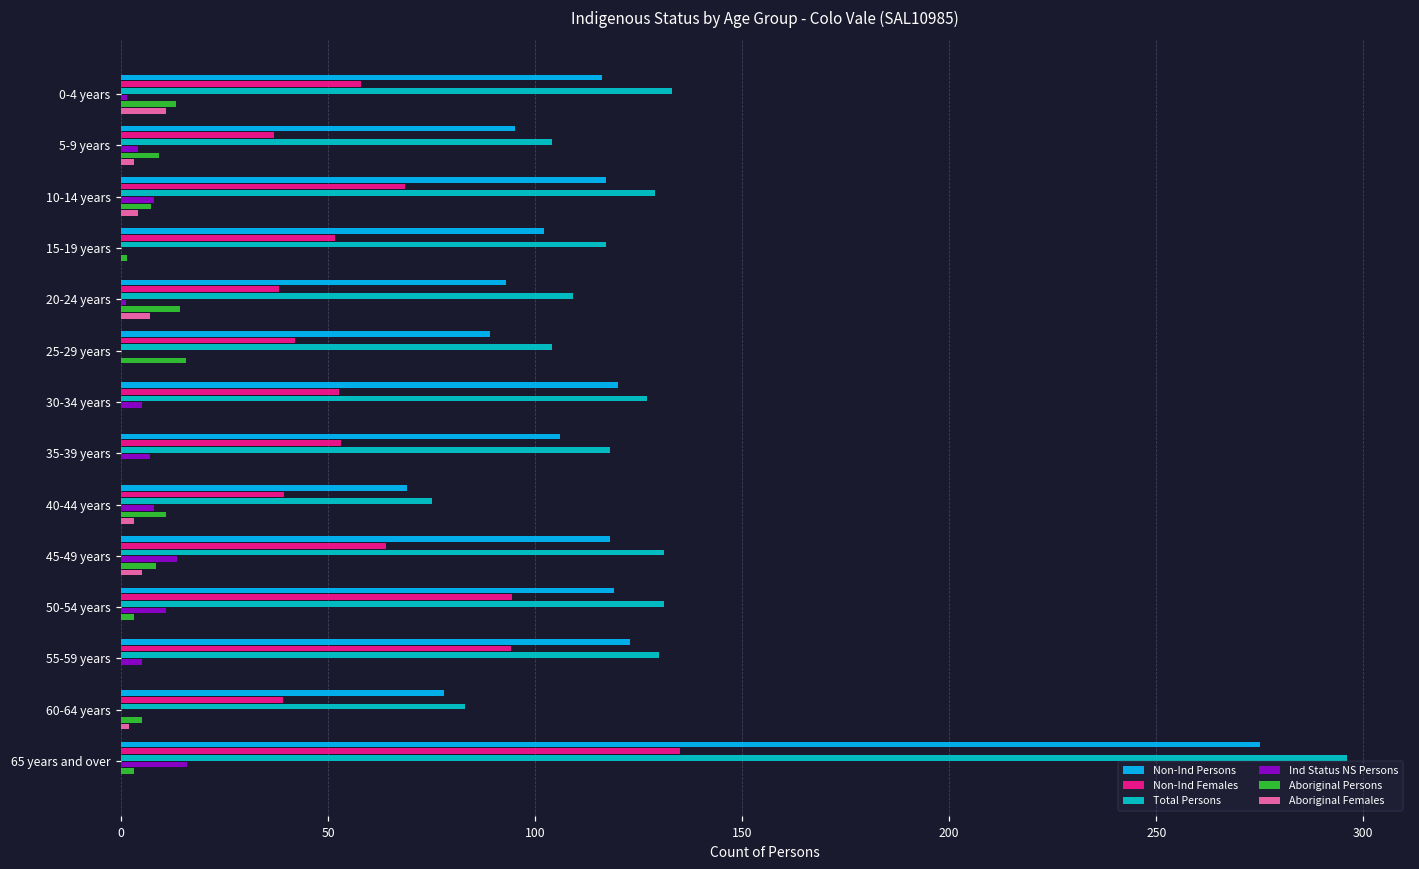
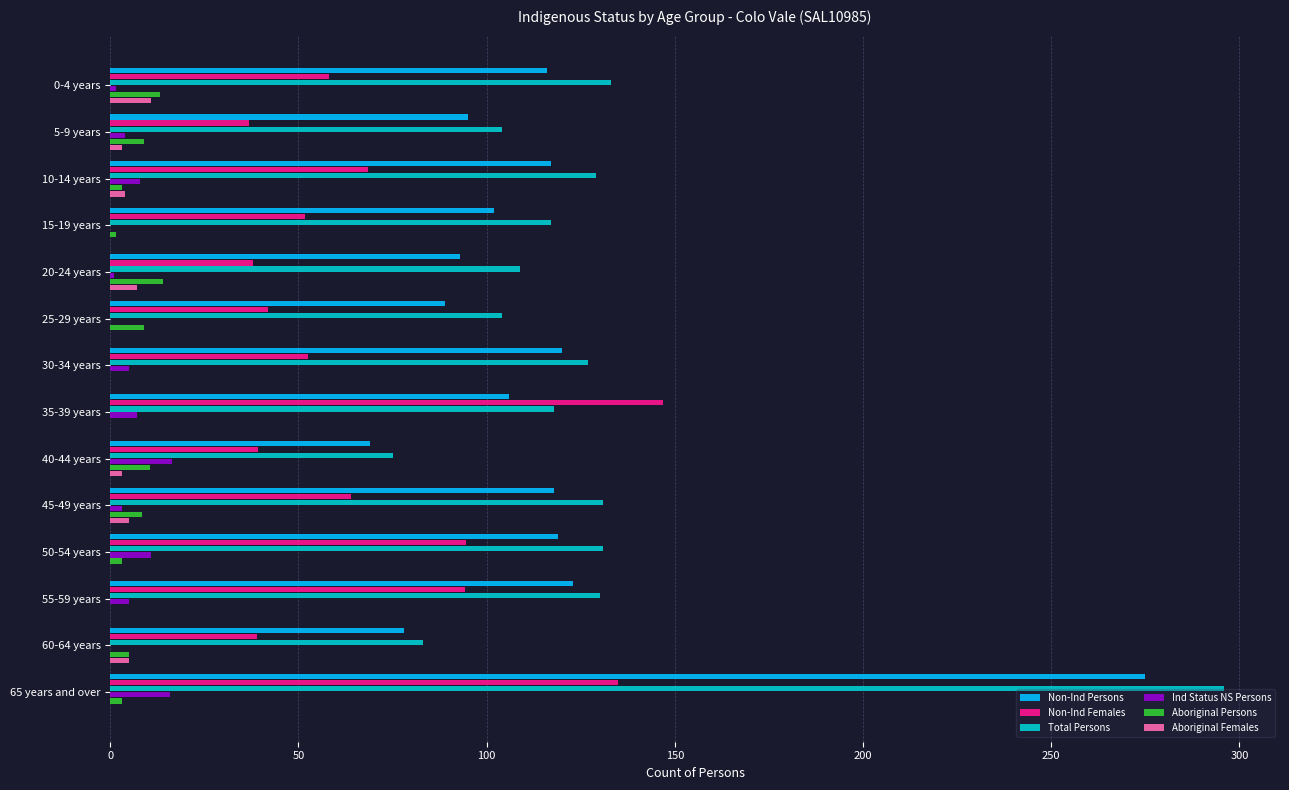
  {
    "Non-Ind Females": {
      "0-4 years": 58,
      "5-9 years": 37,
      "10-14 years": 69,
      "15-19 years": 52,
      "20-24 years": 38,
      "25-29 years": 42,
      "30-34 years": 53,
-     "35-39 years": 53,
+     "35-39 years": 147,
      "40-44 years": 39,
      "45-49 years": 64,
      "50-54 years": 94,
      "55-59 years": 94,
      "60-64 years": 39,
      "65 years and over": 135
    },
    "Ind Status NS Persons": {
      "0-4 years": 2,
      "5-9 years": 4,
      "10-14 years": 8,
      "15-19 years": 0,
      "20-24 years": 1,
      "25-29 years": 0,
      "30-34 years": 5,
      "35-39 years": 7,
-     "40-44 years": 8,
-     "45-49 years": 14,
+     "40-44 years": 17,
+     "45-49 years": 3,
      "50-54 years": 11,
      "55-59 years": 5,
      "60-64 years": 0,
      "65 years and over": 16
    },
    "Aboriginal Persons": {
      "0-4 years": 13,
      "5-9 years": 9,
-     "10-14 years": 7,
+     "10-14 years": 3,
      "15-19 years": 2,
      "20-24 years": 14,
-     "25-29 years": 16,
+     "25-29 years": 9,
      "30-34 years": 0,
      "35-39 years": 0,
      "40-44 years": 11,
      "45-49 years": 9,
      "50-54 years": 3,
      "55-59 years": 0,
      "60-64 years": 5,
      "65 years and over": 3
    },
    "Aboriginal Females": {
      "0-4 years": 11,
      "5-9 years": 3,
      "10-14 years": 4,
      "15-19 years": 0,
      "20-24 years": 7,
      "25-29 years": 0,
      "30-34 years": 0,
      "35-39 years": 0,
      "40-44 years": 3,
      "45-49 years": 5,
      "50-54 years": 0,
      "55-59 years": 0,
-     "60-64 years": 2,
+     "60-64 years": 5,
      "65 years and over": 0
    }
  }
